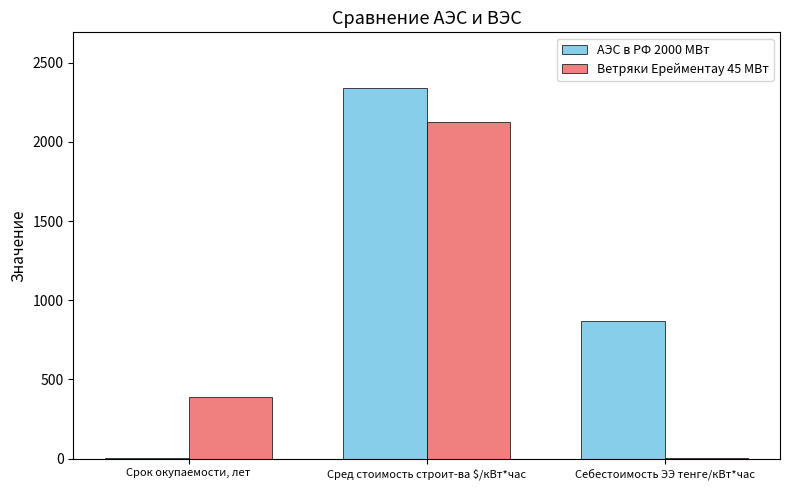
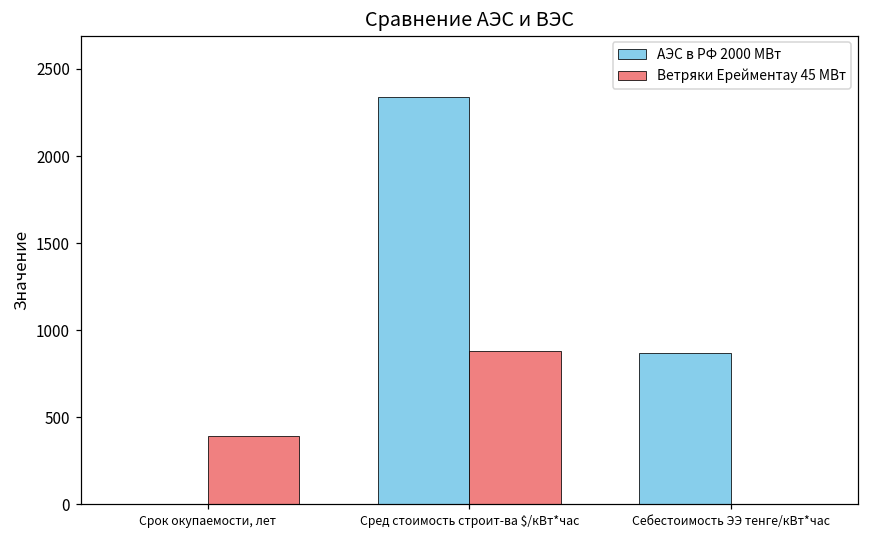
  {
    "АЭС в РФ 2000 МВт": {
      "Сред стоимость строит-ва $/кВт*час": 2340,
      "Себестоимость ЭЭ тенге/кВт*час": 870
    },
    "Ветряки Ерейментау 45 МВт": {
      "Срок окупаемости, лет": 390,
-     "Сред стоимость строит-ва $/кВт*час": 2130
+     "Сред стоимость строит-ва $/кВт*час": 880
    }
  }
